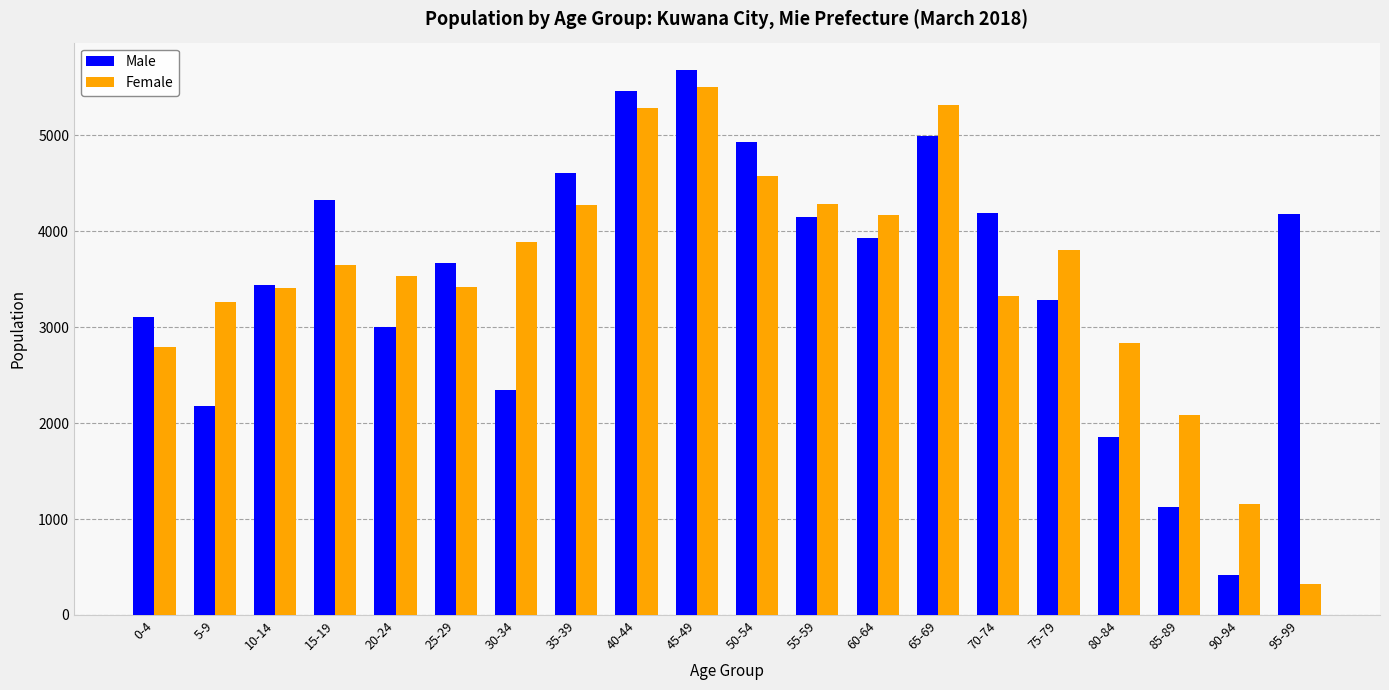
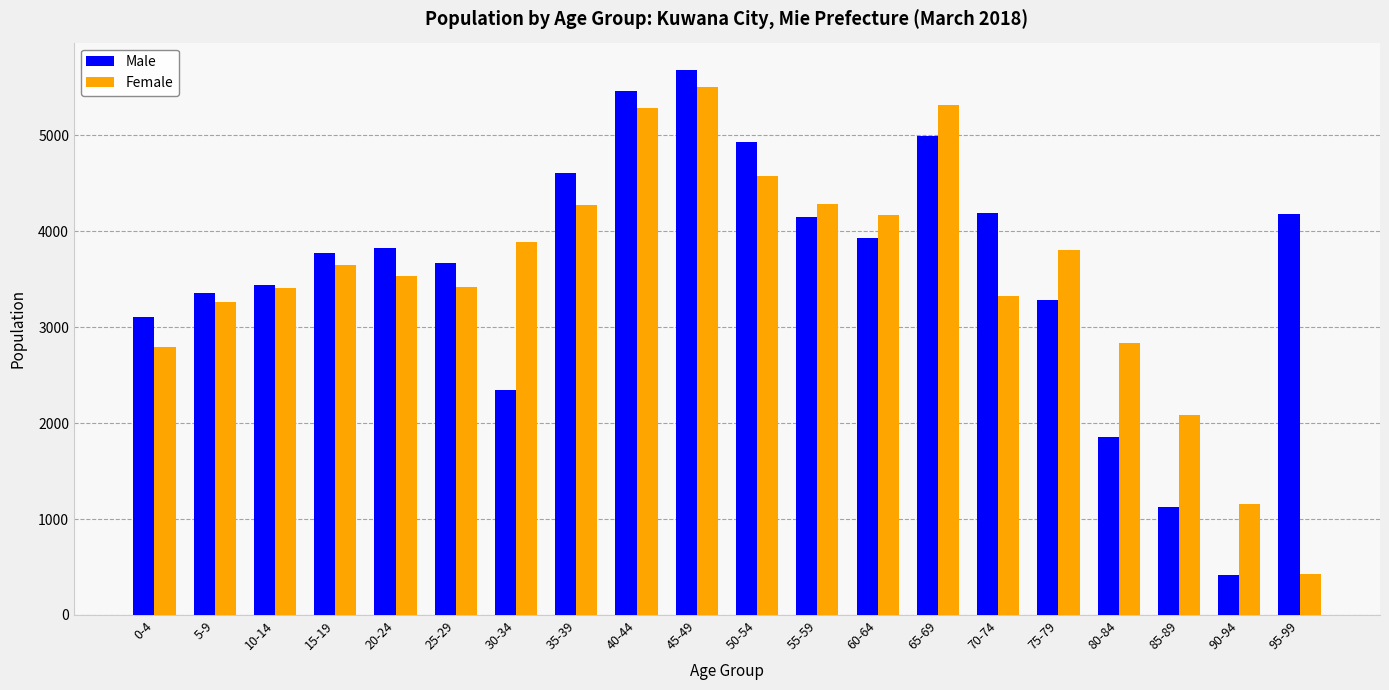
  {
    "Male": {
      "0-4": 3100,
-     "5-9": 2200,
+     "5-9": 3400,
      "10-14": 3400,
-     "15-19": 4300,
-     "20-24": 3000,
+     "15-19": 3800,
+     "20-24": 3800,
      "25-29": 3700,
      "30-34": 2300,
      "35-39": 4600,
      "40-44": 5500,
      "45-49": 5700,
      "50-54": 4900,
      "55-59": 4200,
      "60-64": 3900,
      "65-69": 5000,
      "70-74": 4200,
      "75-79": 3300,
      "80-84": 1900,
      "85-89": 1100,
      "90-94": 400,
      "95-99": 4200
    },
    "Female": {
      "0-4": 2800,
      "5-9": 3300,
      "10-14": 3400,
      "15-19": 3600,
      "20-24": 3500,
      "25-29": 3400,
      "30-34": 3900,
      "35-39": 4300,
      "40-44": 5300,
      "45-49": 5500,
      "50-54": 4600,
      "55-59": 4300,
      "60-64": 4200,
      "65-69": 5300,
      "70-74": 3300,
      "75-79": 3800,
      "80-84": 2800,
      "85-89": 2100,
      "90-94": 1200,
-     "95-99": 300
+     "95-99": 400
    }
  }
